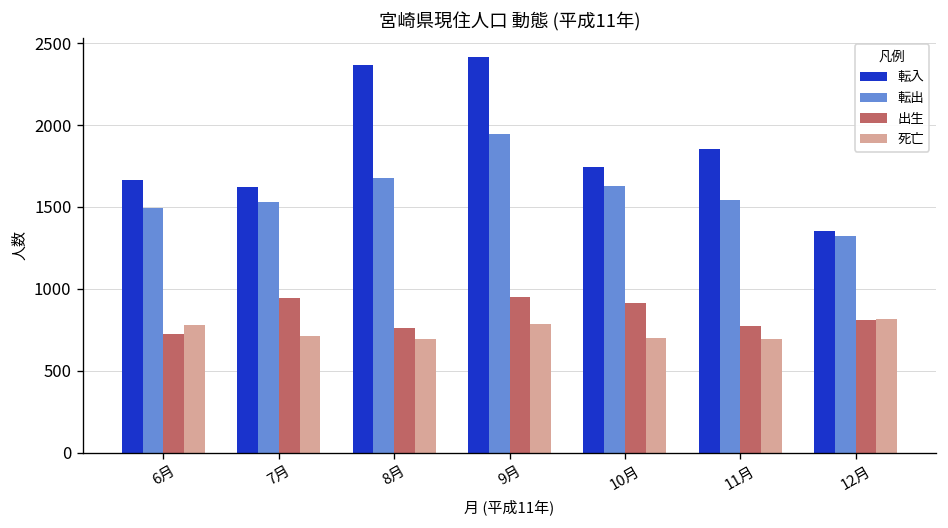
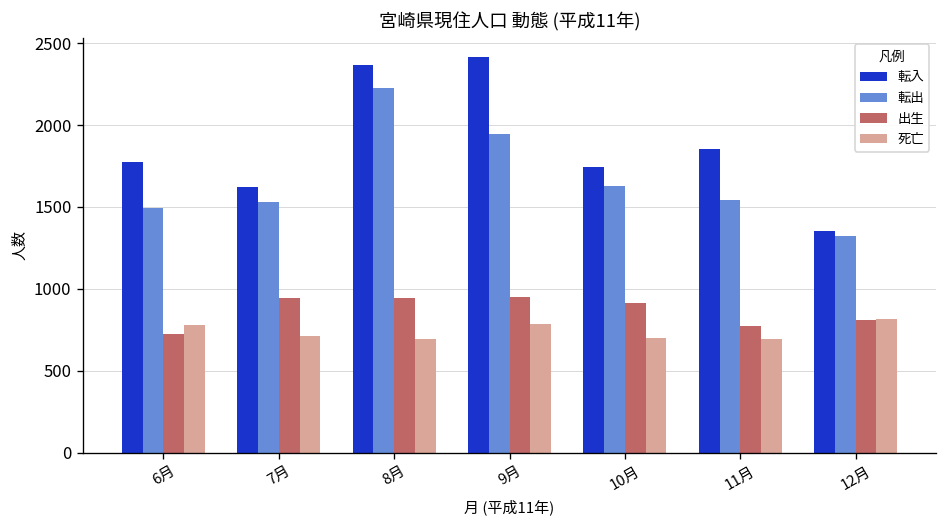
  {
    "転入": {
-     "6月": 1670,
+     "6月": 1770,
      "7月": 1620,
      "8月": 2360,
      "9月": 2410,
      "10月": 1740,
      "11月": 1850,
      "12月": 1350
    },
    "転出": {
      "6月": 1490,
      "7月": 1530,
-     "8月": 1670,
+     "8月": 2230,
      "9月": 1940,
      "10月": 1630,
      "11月": 1540,
      "12月": 1330
    },
    "出生": {
      "6月": 720,
      "7月": 940,
-     "8月": 760,
+     "8月": 940,
      "9月": 950,
      "10月": 920,
      "11月": 780,
      "12月": 810
    },
    "死亡": {
      "6月": 780,
      "7月": 720,
      "8月": 700,
      "9月": 790,
      "10月": 700,
      "11月": 700,
      "12月": 820
    }
  }
